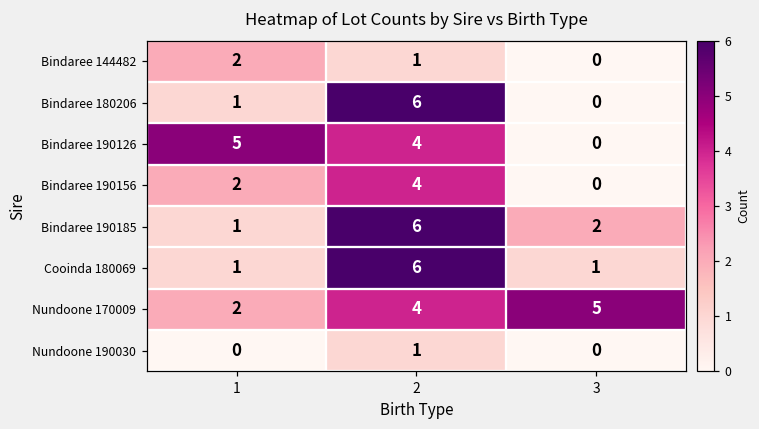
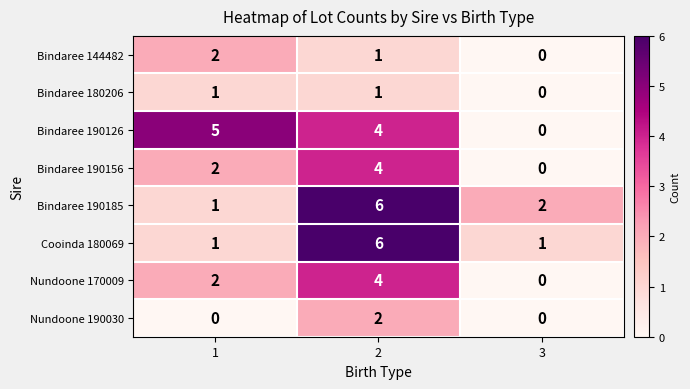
  {
    "Bindaree 144482": {
      "1": 2,
      "2": 1,
      "3": 0
    },
    "Bindaree 180206": {
      "1": 1,
-     "2": 6,
+     "2": 1,
      "3": 0
    },
    "Bindaree 190126": {
      "1": 5,
      "2": 4,
      "3": 0
    },
    "Bindaree 190156": {
      "1": 2,
      "2": 4,
      "3": 0
    },
    "Bindaree 190185": {
      "1": 1,
      "2": 6,
      "3": 2
    },
    "Cooinda 180069": {
      "1": 1,
      "2": 6,
      "3": 1
    },
    "Nundoone 170009": {
      "1": 2,
      "2": 4,
-     "3": 5
+     "3": 0
    },
    "Nundoone 190030": {
      "1": 0,
-     "2": 1,
+     "2": 2,
      "3": 0
    }
  }
